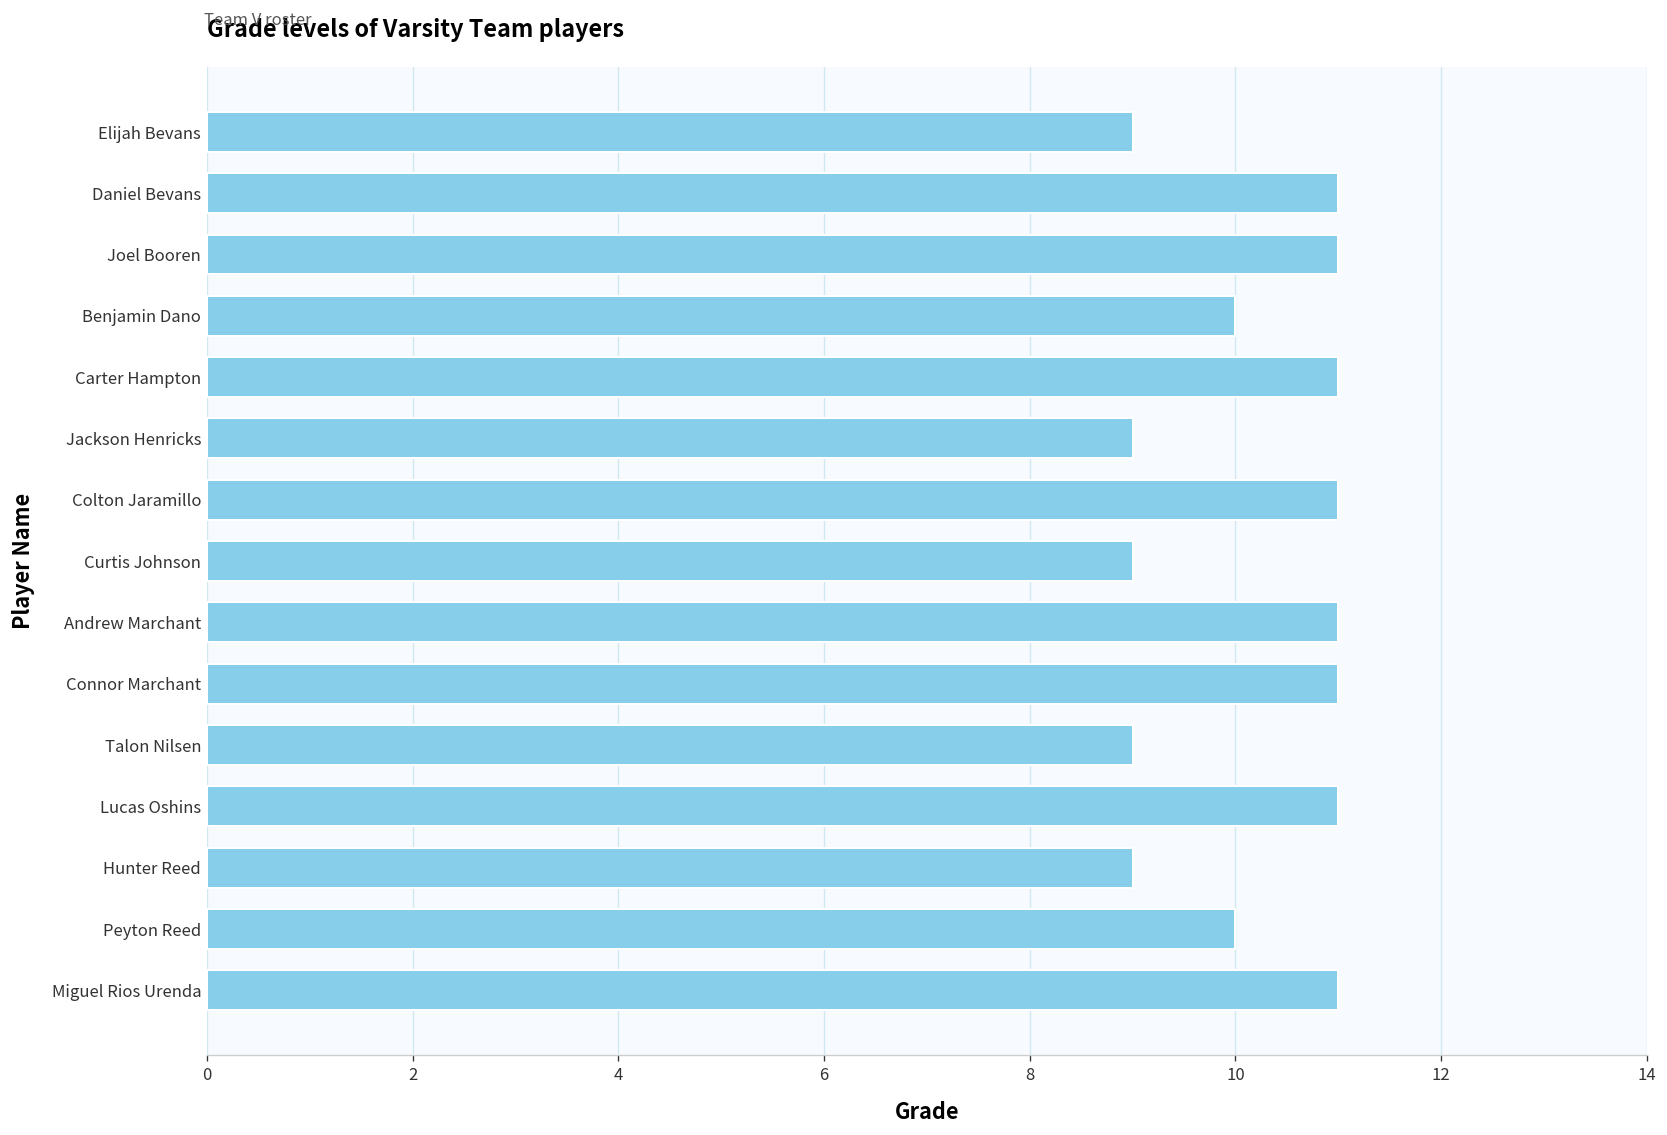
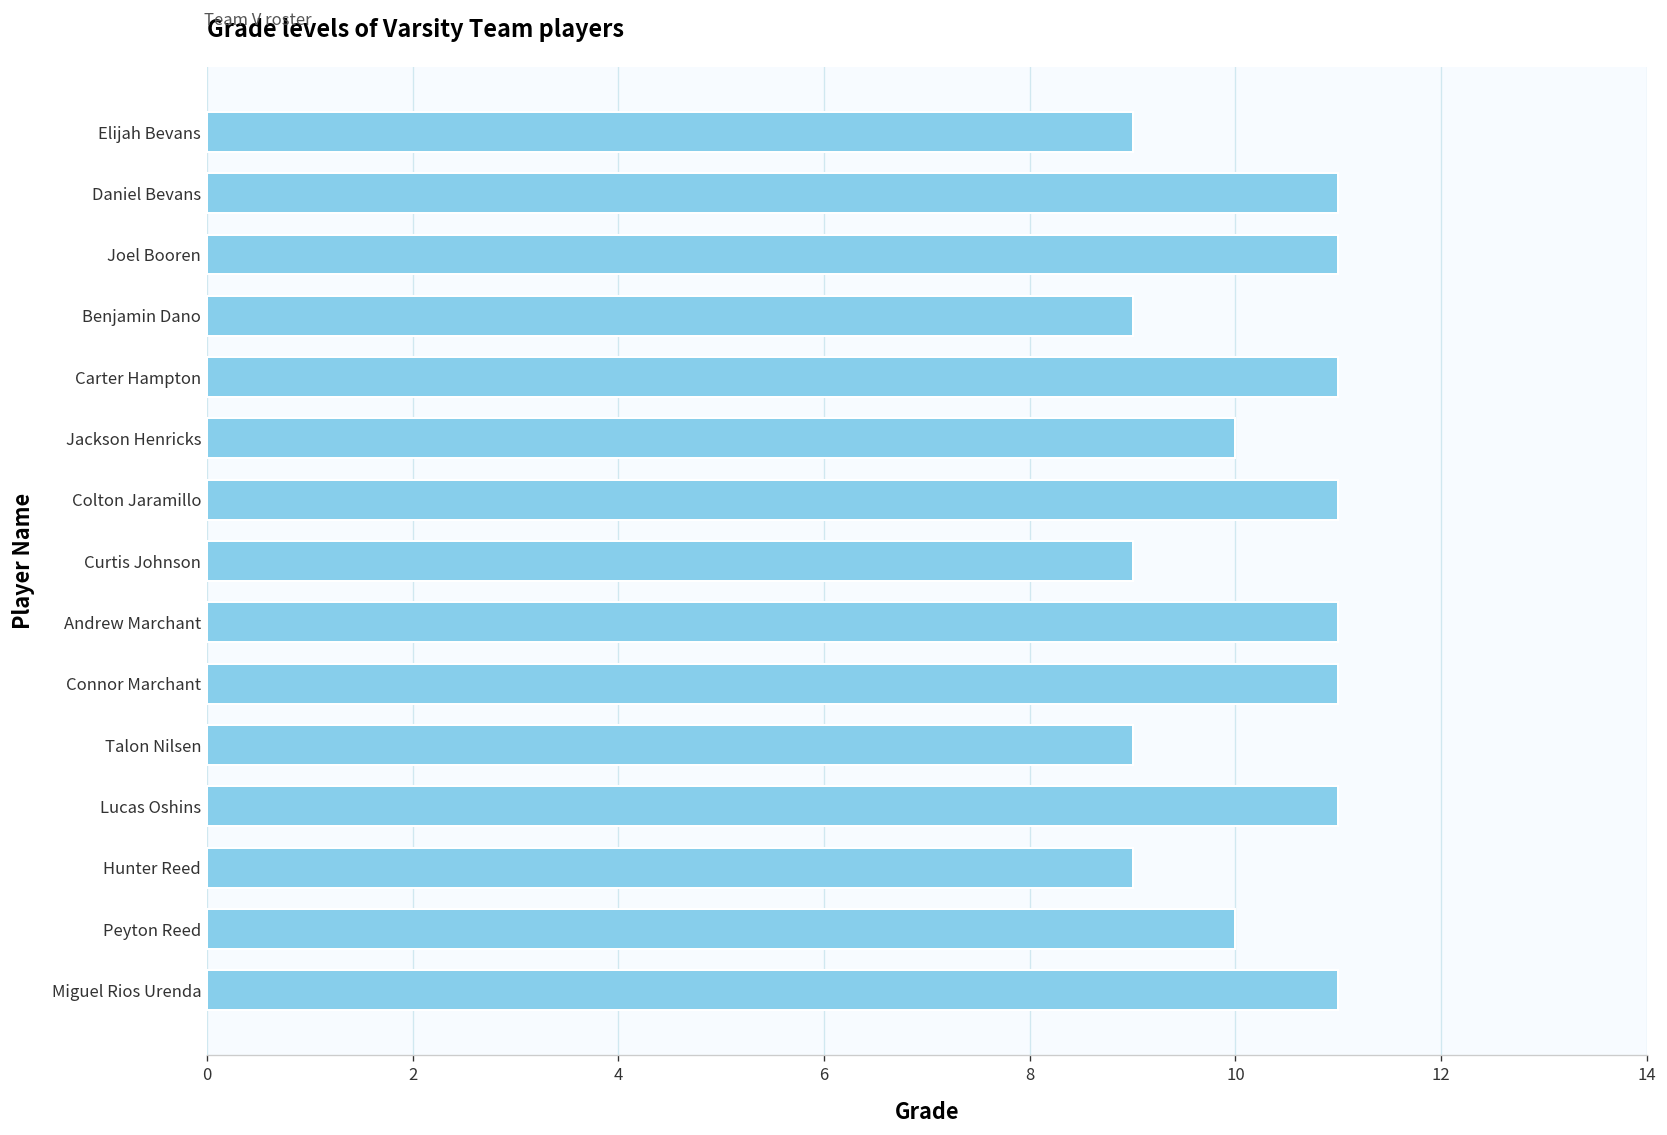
  {
    "Elijah Bevans": 9,
    "Daniel Bevans": 11,
    "Joel Booren": 11,
-   "Benjamin Dano": 10,
+   "Benjamin Dano": 9,
    "Carter Hampton": 11,
-   "Jackson Henricks": 9,
+   "Jackson Henricks": 10,
    "Colton Jaramillo": 11,
    "Curtis Johnson": 9,
    "Andrew Marchant": 11,
    "Connor Marchant": 11,
    "Talon Nilsen": 9,
    "Lucas Oshins": 11,
    "Hunter Reed": 9,
    "Peyton Reed": 10,
    "Miguel Rios Urenda": 11
  }
